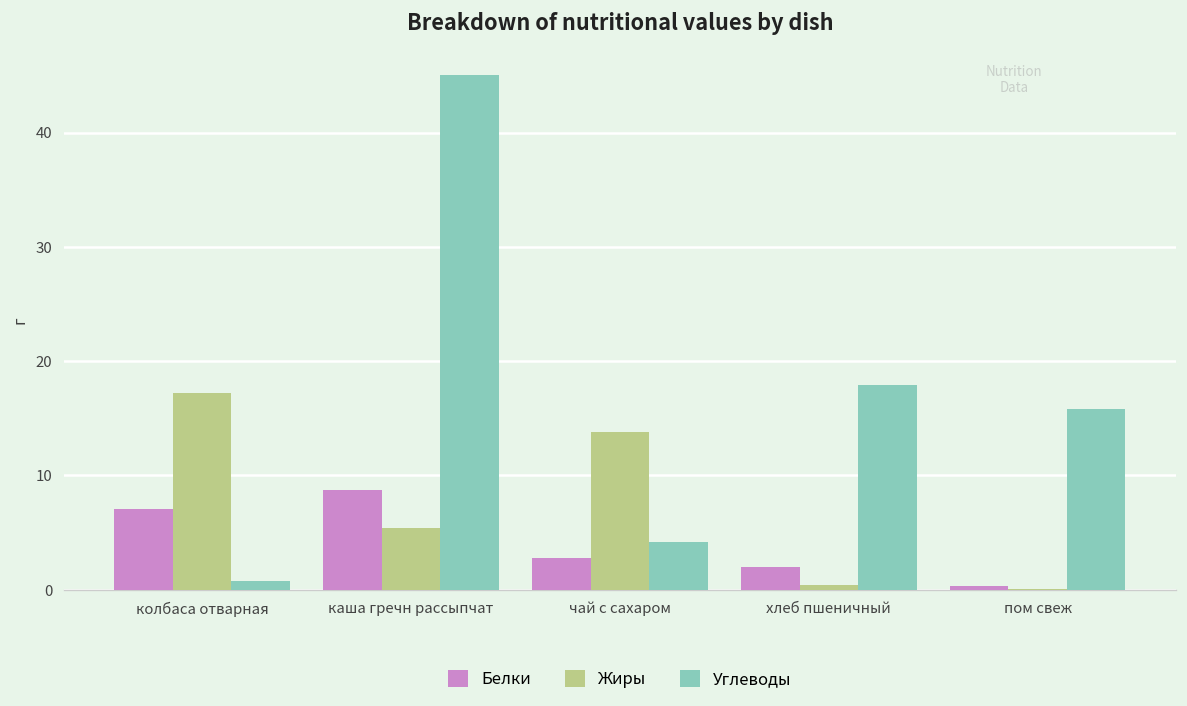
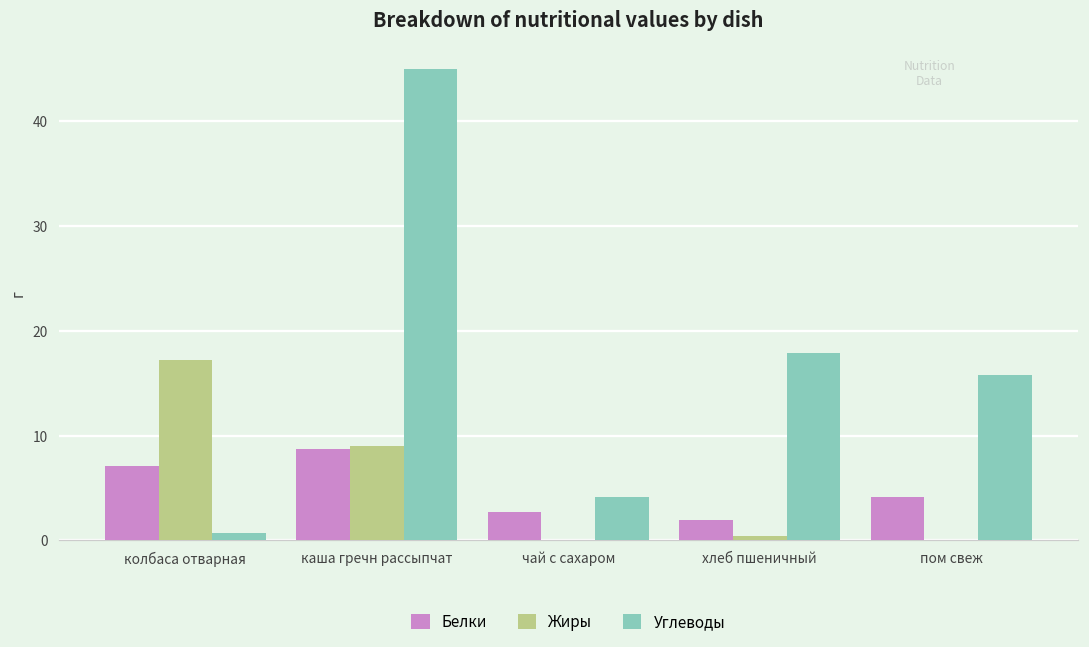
  {
    "Белки": {
      "колбаса отварная": 7,
      "каша гречн рассыпчат": 9,
      "чай с сахаром": 3,
      "хлеб пшеничный": 2,
-     "пом свеж": 0
+     "пом свеж": 4
    },
    "Жиры": {
      "колбаса отварная": 17,
-     "каша гречн рассыпчат": 5,
-     "чай с сахаром": 14,
+     "каша гречн рассыпчат": 9,
+     "чай с сахаром": 0,
      "хлеб пшеничный": 0
    },
    "Углеводы": {
      "колбаса отварная": 1,
      "каша гречн рассыпчат": 45,
      "чай с сахаром": 4,
      "хлеб пшеничный": 18,
      "пом свеж": 16
    }
  }
